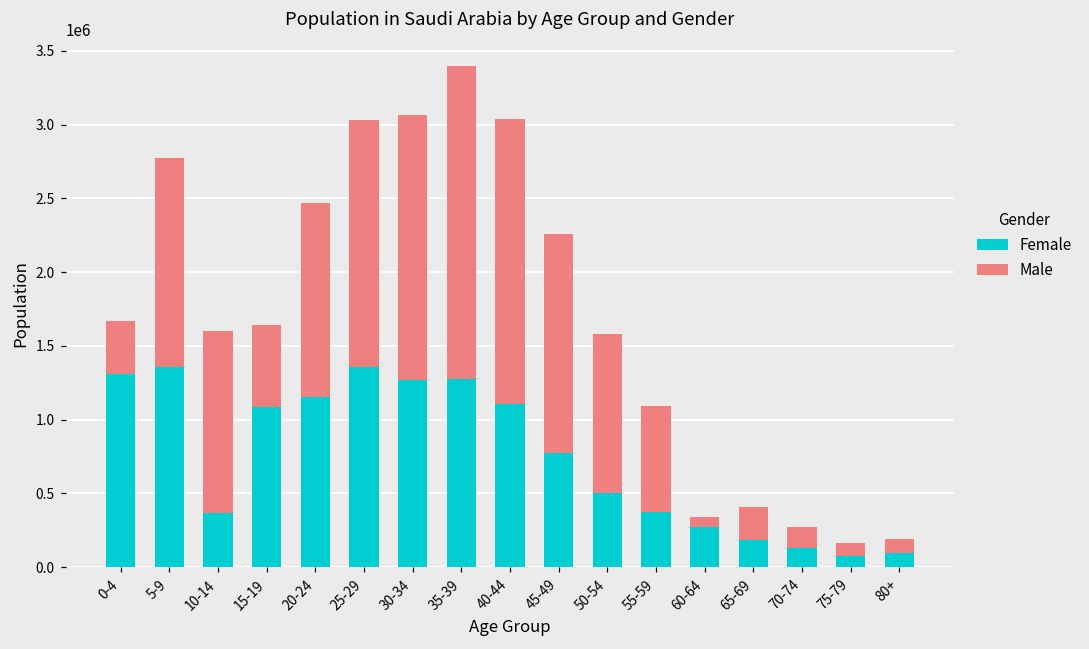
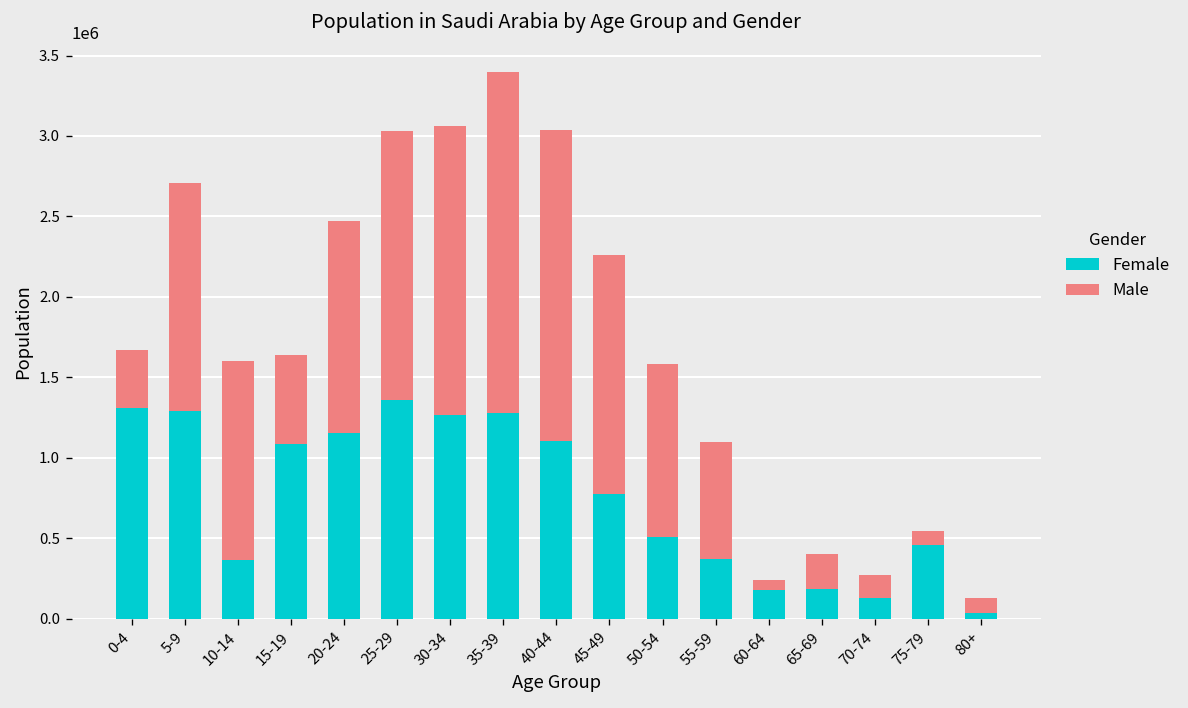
  {
    "Female": {
      "0-4": 1310000,
-     "5-9": 1360000,
+     "5-9": 1290000,
      "10-14": 370000,
      "15-19": 1080000,
      "20-24": 1160000,
      "25-29": 1360000,
      "30-34": 1270000,
      "35-39": 1280000,
      "40-44": 1110000,
      "45-49": 770000,
      "50-54": 510000,
      "55-59": 370000,
-     "60-64": 270000,
+     "60-64": 180000,
      "65-69": 190000,
      "70-74": 130000,
-     "75-79": 80000,
-     "80+": 100000
+     "75-79": 460000,
+     "80+": 40000
    },
    "Male": {
      "0-4": 360000,
      "5-9": 1410000,
      "10-14": 1240000,
      "15-19": 560000,
      "20-24": 1320000,
      "25-29": 1670000,
      "30-34": 1800000,
      "35-39": 2120000,
      "40-44": 1930000,
      "45-49": 1490000,
      "50-54": 1080000,
      "55-59": 720000,
      "60-64": 60000,
      "65-69": 220000,
      "70-74": 140000,
      "75-79": 80000,
      "80+": 100000
    }
  }
